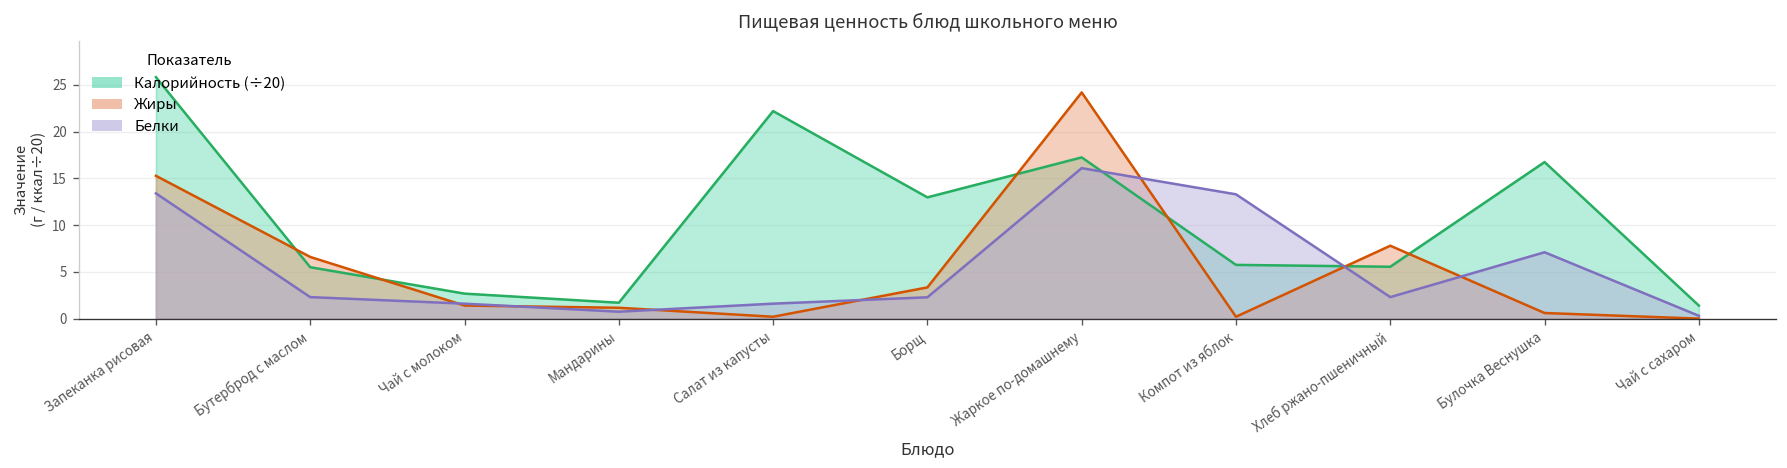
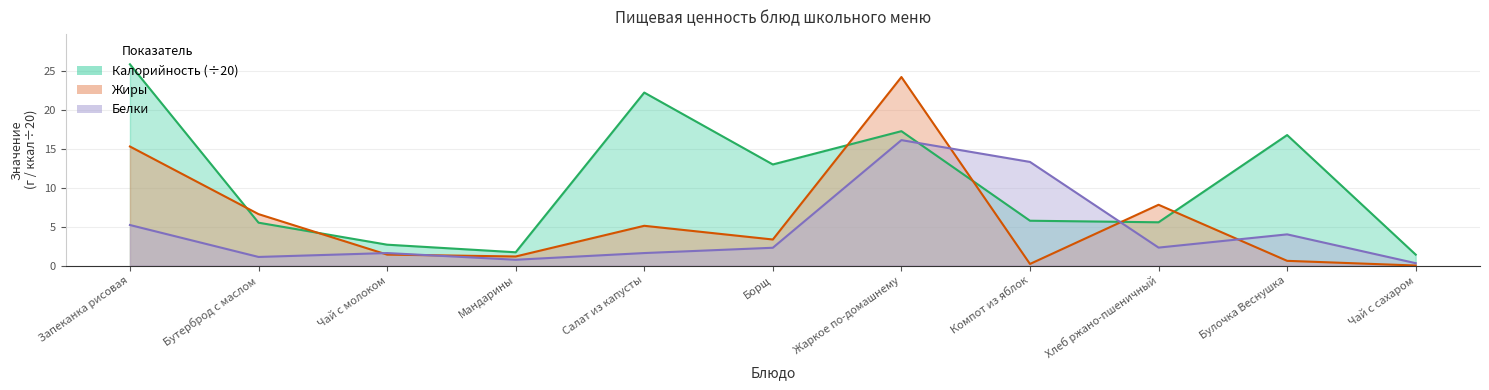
  {
    "Калорийность (÷20)": {
      "Запеканка рисовая": 26,
      "Бутерброд с маслом": 6,
      "Чай с молоком": 3,
      "Мандарины": 2,
      "Салат из капусты": 22,
      "Борщ": 13,
      "Жаркое по-домашнему": 17,
      "Компот из яблок": 6,
      "Хлеб ржано-пшеничный": 6,
      "Булочка Веснушка": 17,
      "Чай с сахаром": 1
    },
    "Жиры": {
      "Запеканка рисовая": 15,
      "Бутерброд с маслом": 7,
      "Мандарины": 1,
-     "Салат из капусты": 0,
+     "Салат из капусты": 5,
      "Борщ": 3,
      "Жаркое по-домашнему": 24,
      "Компот из яблок": 0,
      "Хлеб ржано-пшеничный": 8,
      "Булочка Веснушка": 1
    },
    "Белки": {
-     "Запеканка рисовая": 13,
-     "Бутерброд с маслом": 2,
+     "Запеканка рисовая": 5,
+     "Бутерброд с маслом": 1,
      "Мандарины": 1,
      "Салат из капусты": 2,
      "Борщ": 2,
      "Жаркое по-домашнему": 16,
      "Компот из яблок": 13,
      "Хлеб ржано-пшеничный": 2,
-     "Булочка Веснушка": 7
+     "Булочка Веснушка": 4
    }
  }
